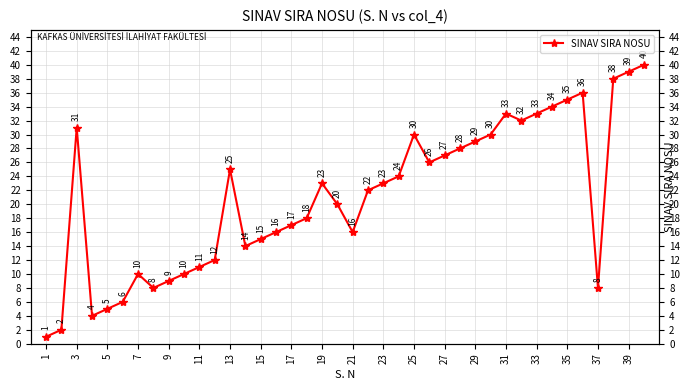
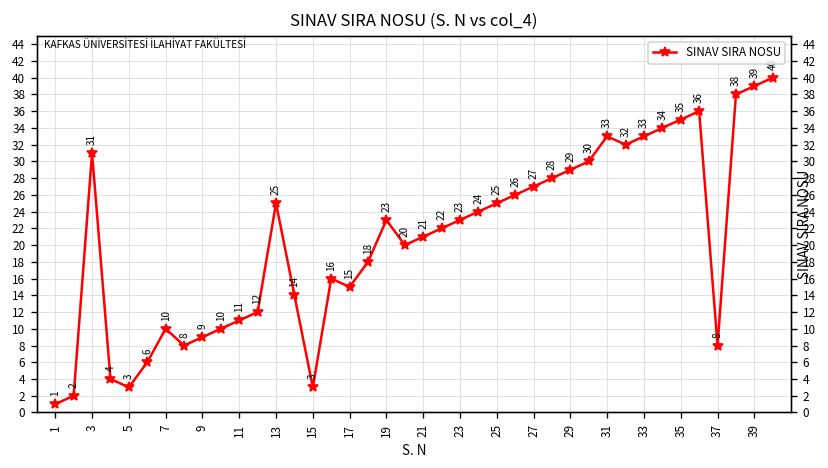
  {
    "1": 1,
    "3": 31,
-   "5": 5,
+   "5": 3,
    "7": 10,
    "9": 9,
    "11": 11,
    "13": 25,
-   "15": 15,
-   "17": 17,
+   "15": 3,
+   "17": 15,
    "19": 23,
-   "21": 16,
+   "21": 21,
    "23": 23,
-   "25": 30,
+   "25": 25,
    "27": 27,
    "29": 29,
    "31": 33,
    "33": 33,
    "35": 35,
    "37": 8,
    "39": 39
  }
